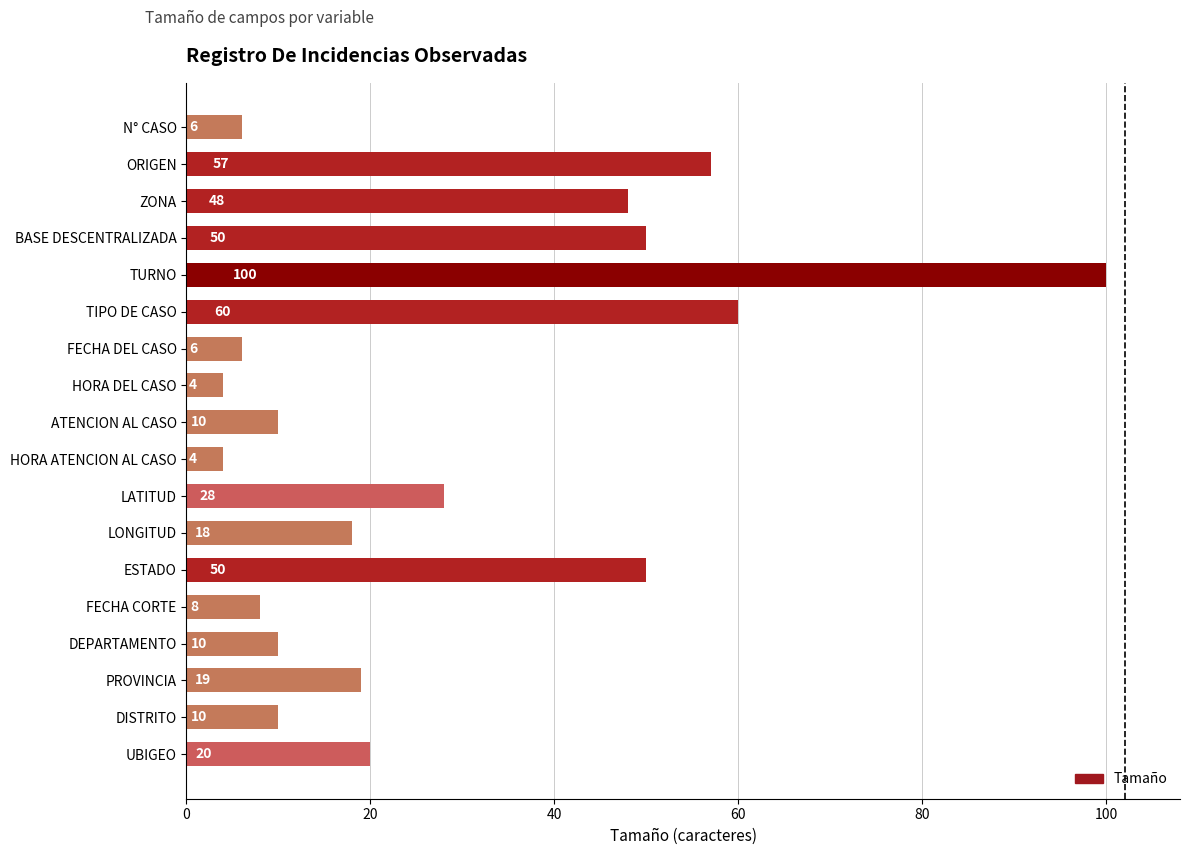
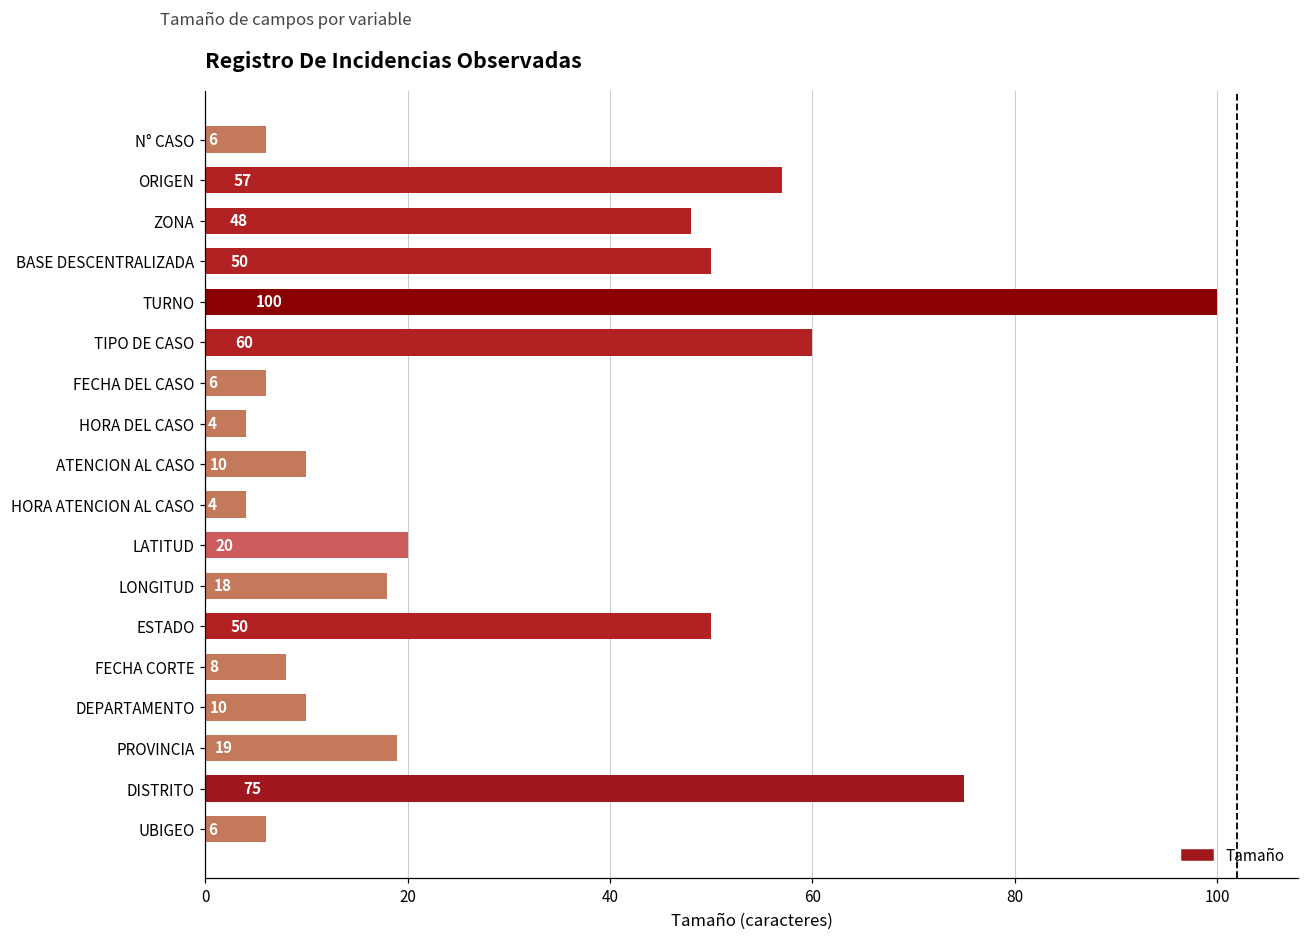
  {
    "N° CASO": 6,
    "ORIGEN": 57,
    "ZONA": 48,
    "BASE DESCENTRALIZADA": 50,
    "TURNO": 100,
    "TIPO DE CASO": 60,
    "FECHA DEL CASO": 6,
    "HORA DEL CASO": 4,
    "ATENCION AL CASO": 10,
    "HORA ATENCION AL CASO": 4,
-   "LATITUD": 28,
+   "LATITUD": 20,
    "LONGITUD": 18,
    "ESTADO": 50,
    "FECHA CORTE": 8,
    "DEPARTAMENTO": 10,
    "PROVINCIA": 19,
-   "DISTRITO": 10,
-   "UBIGEO": 20
+   "DISTRITO": 75,
+   "UBIGEO": 6
  }
